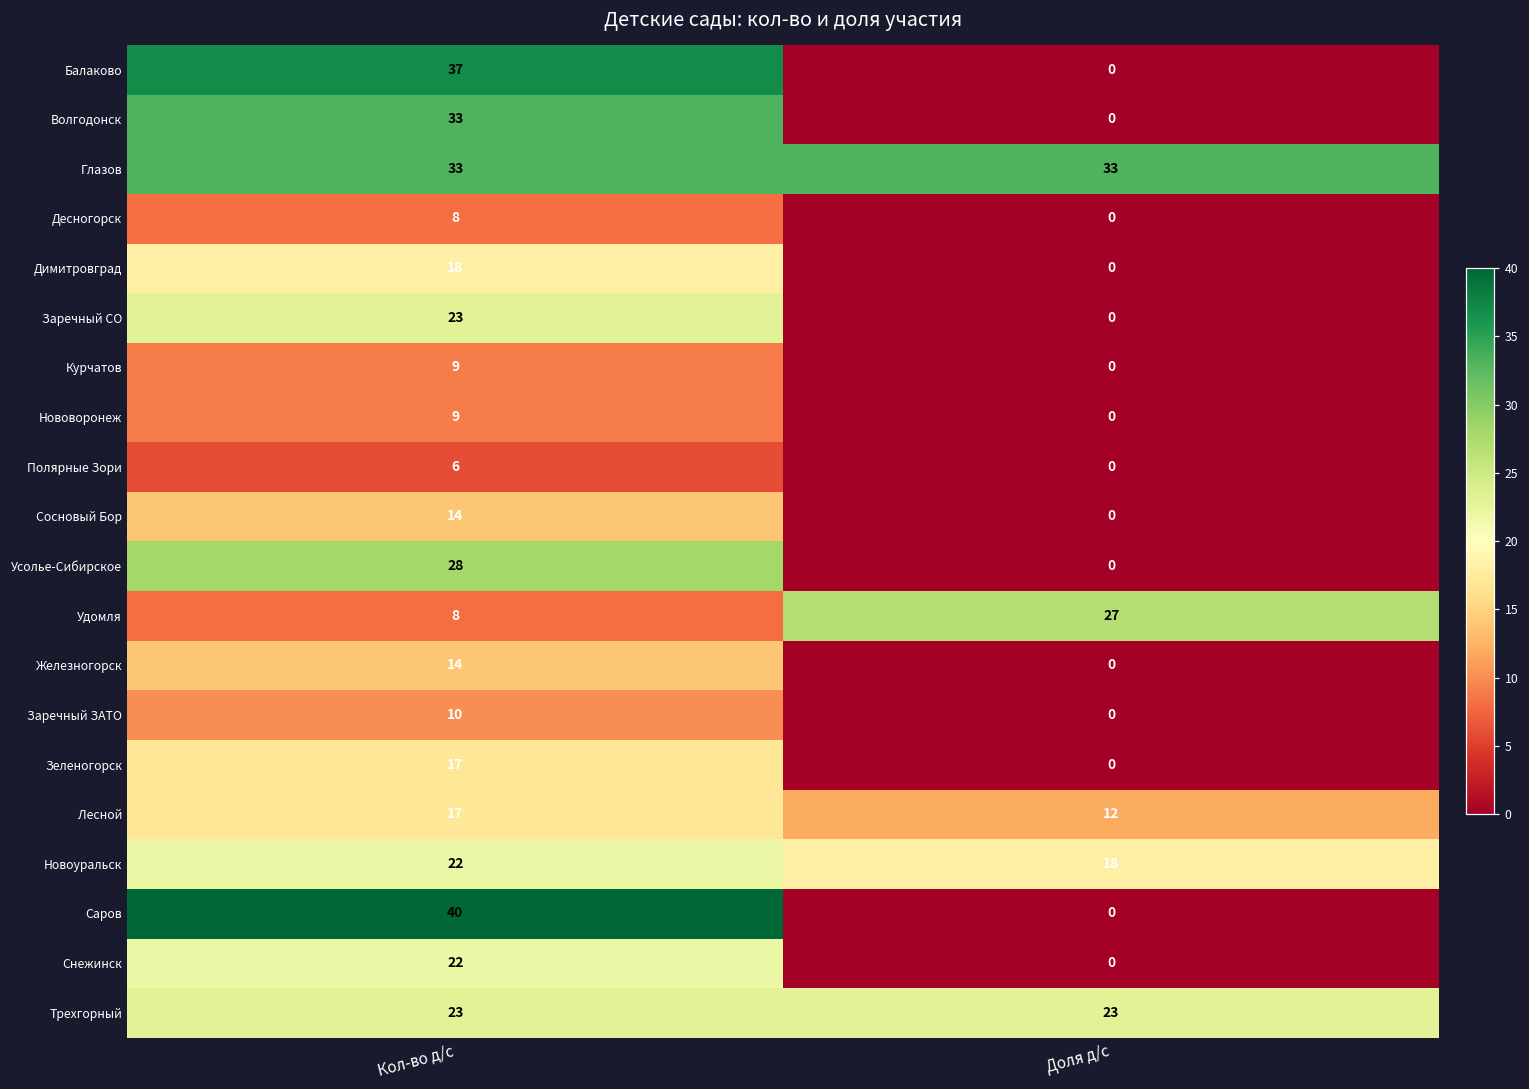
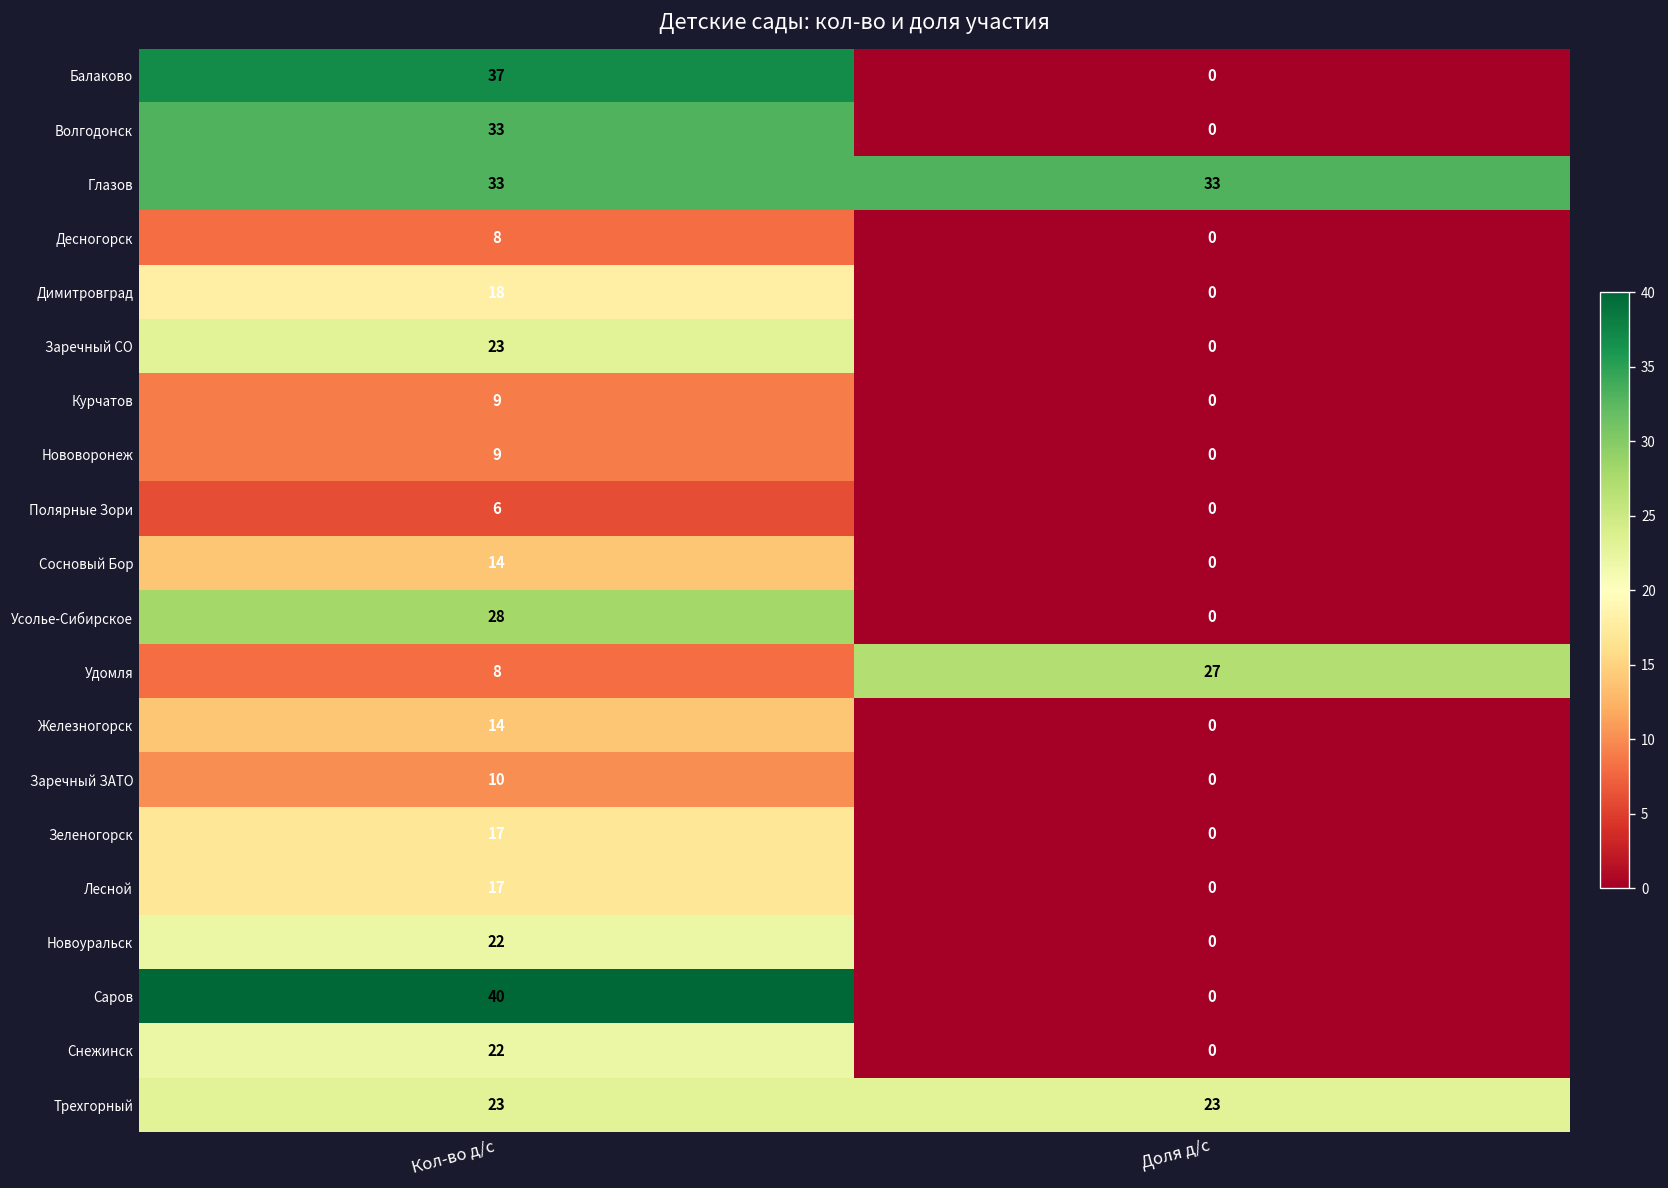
  {
    "Балаково": {
      "Кол-во д/с": 37,
      "Доля д/с": 0
    },
    "Волгодонск": {
      "Кол-во д/с": 33,
      "Доля д/с": 0
    },
    "Глазов": {
      "Кол-во д/с": 33,
      "Доля д/с": 33
    },
    "Десногорск": {
      "Кол-во д/с": 8,
      "Доля д/с": 0
    },
    "Димитровград": {
      "Кол-во д/с": 18,
      "Доля д/с": 0
    },
    "Заречный СО": {
      "Кол-во д/с": 23,
      "Доля д/с": 0
    },
    "Курчатов": {
      "Кол-во д/с": 9,
      "Доля д/с": 0
    },
    "Нововоронеж": {
      "Кол-во д/с": 9,
      "Доля д/с": 0
    },
    "Полярные Зори": {
      "Кол-во д/с": 6,
      "Доля д/с": 0
    },
    "Сосновый Бор": {
      "Кол-во д/с": 14,
      "Доля д/с": 0
    },
    "Усолье-Сибирское": {
      "Кол-во д/с": 28,
      "Доля д/с": 0
    },
    "Удомля": {
      "Кол-во д/с": 8,
      "Доля д/с": 27
    },
    "Железногорск": {
      "Кол-во д/с": 14,
      "Доля д/с": 0
    },
    "Заречный ЗАТО": {
      "Кол-во д/с": 10,
      "Доля д/с": 0
    },
    "Зеленогорск": {
      "Кол-во д/с": 17,
      "Доля д/с": 0
    },
    "Лесной": {
      "Кол-во д/с": 17,
-     "Доля д/с": 12
+     "Доля д/с": 0
    },
    "Новоуральск": {
      "Кол-во д/с": 22,
-     "Доля д/с": 18
+     "Доля д/с": 0
    },
    "Саров": {
      "Кол-во д/с": 40,
      "Доля д/с": 0
    },
    "Снежинск": {
      "Кол-во д/с": 22,
      "Доля д/с": 0
    },
    "Трехгорный": {
      "Кол-во д/с": 23,
      "Доля д/с": 23
    }
  }
